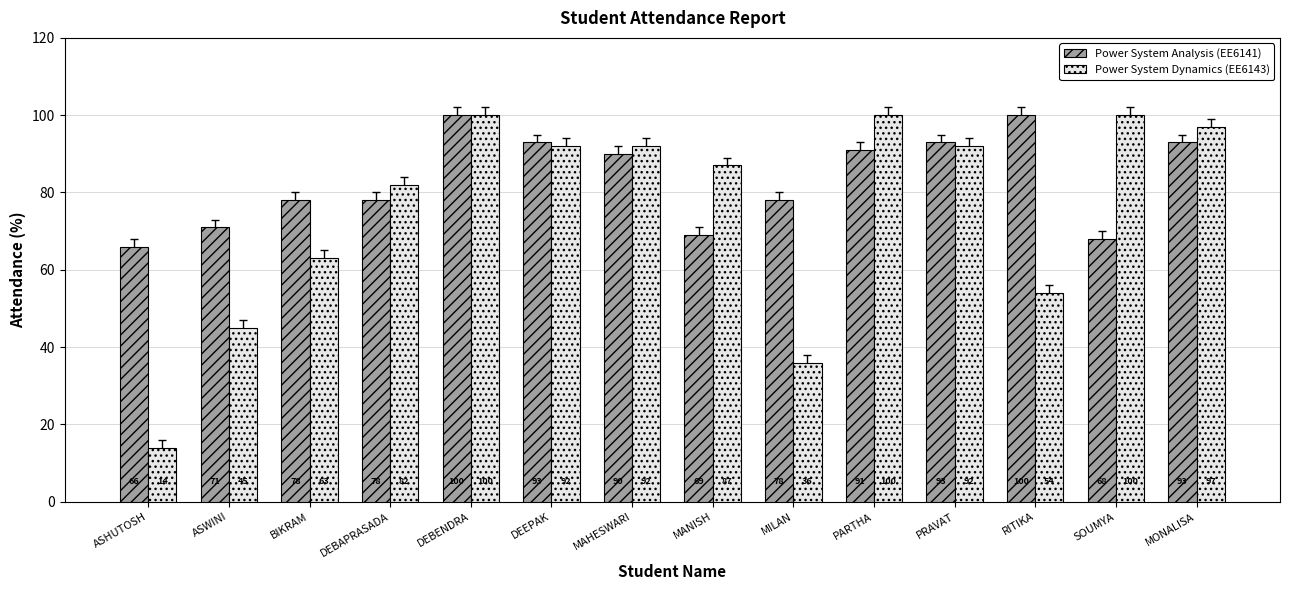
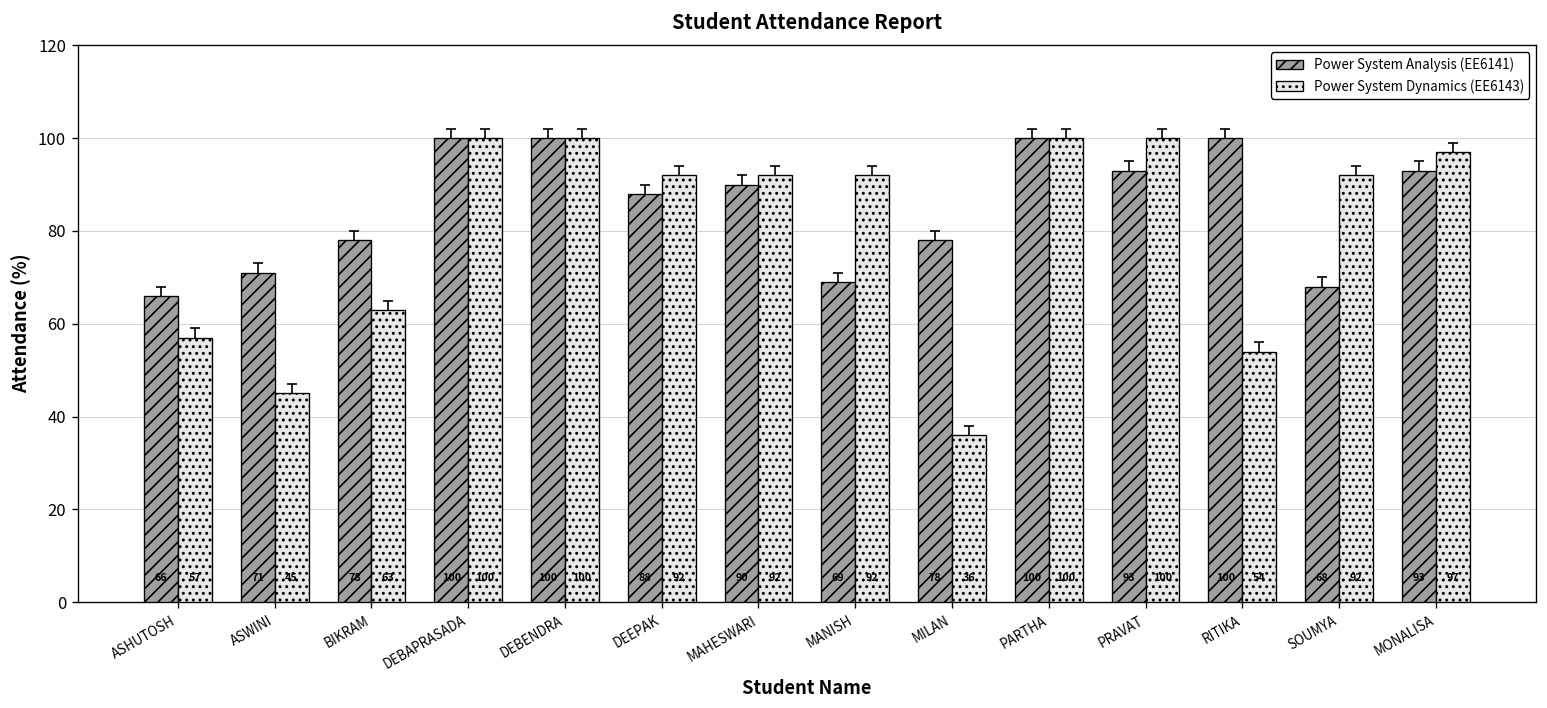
  {
    "Power System Analysis (EE6141)": {
      "ASHUTOSH": 66,
      "ASWINI": 71,
      "BIKRAM": 78,
-     "DEBAPRASADA": 78,
+     "DEBAPRASADA": 100,
      "DEBENDRA": 100,
-     "DEEPAK": 93,
+     "DEEPAK": 88,
      "MAHESWARI": 90,
      "MANISH": 69,
      "MILAN": 78,
-     "PARTHA": 91,
+     "PARTHA": 100,
      "PRAVAT": 93,
      "RITIKA": 100,
      "SOUMYA": 68,
      "MONALISA": 93
    },
    "Power System Dynamics (EE6143)": {
-     "ASHUTOSH": 14,
+     "ASHUTOSH": 57,
      "ASWINI": 45,
      "BIKRAM": 63,
-     "DEBAPRASADA": 82,
+     "DEBAPRASADA": 100,
      "DEBENDRA": 100,
      "DEEPAK": 92,
      "MAHESWARI": 92,
-     "MANISH": 87,
+     "MANISH": 92,
      "MILAN": 36,
      "PARTHA": 100,
-     "PRAVAT": 92,
+     "PRAVAT": 100,
      "RITIKA": 54,
-     "SOUMYA": 100,
+     "SOUMYA": 92,
      "MONALISA": 97
    }
  }
